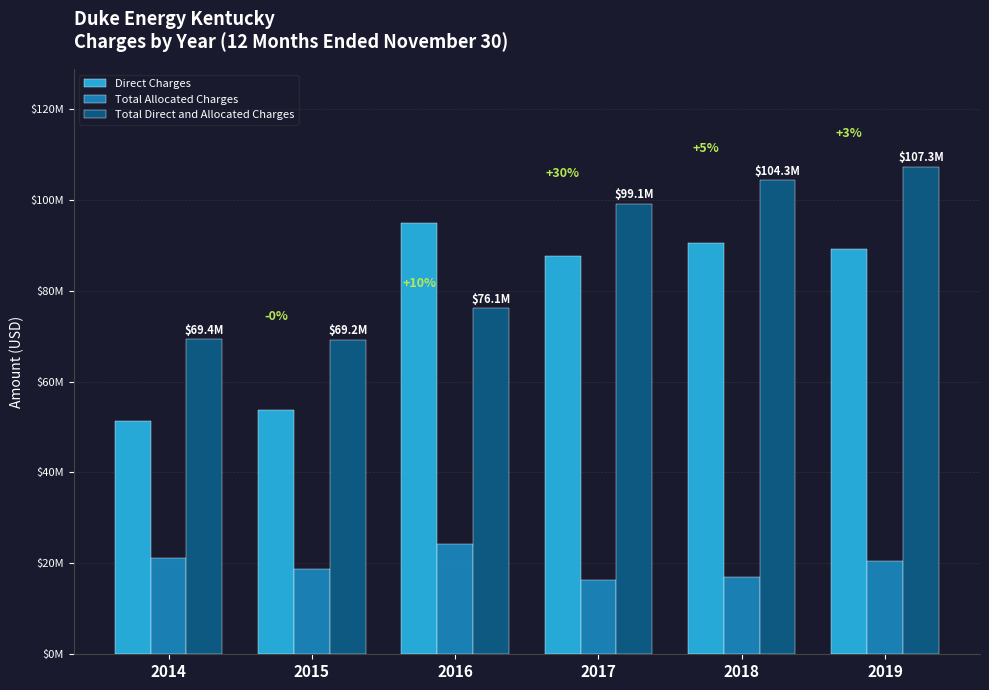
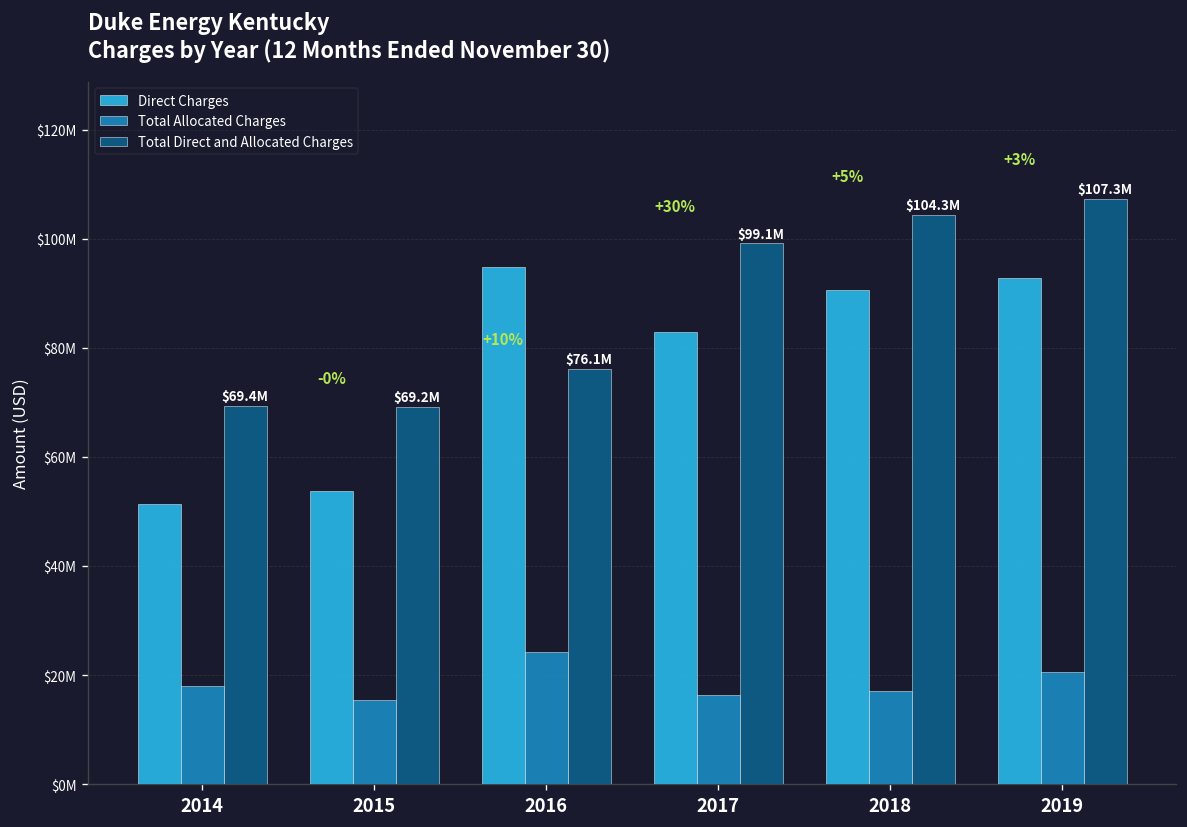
  {
    "Direct Charges": {
      "2014": "$51000000",
      "2015": "$54000000",
-     "2017": "$88000000",
+     "2017": "$83000000",
      "2018": "$91000000",
-     "2019": "$89000000"
+     "2019": "$93000000"
    },
    "Total Allocated Charges": {
-     "2014": "$21000000",
-     "2015": "$19000000",
+     "2014": "$18000000",
+     "2015": "$16000000",
      "2016": "$24000000",
      "2017": "$16000000",
      "2018": "$17000000",
      "2019": "$21000000"
    },
    "Total Direct and Allocated Charges": {
      "2014": "$69.4M",
      "2015": "$69.2M",
      "2016": "$76.1M",
      "2017": "$99.1M",
      "2018": "$104.3M",
      "2019": "$107.3M"
    }
  }
